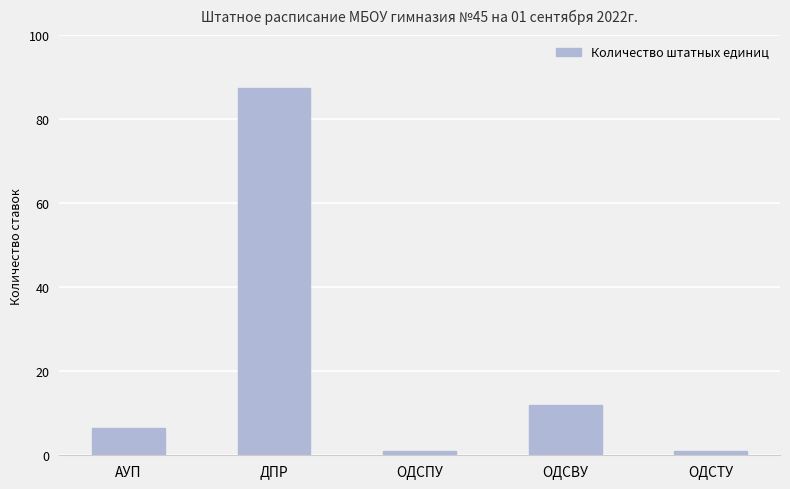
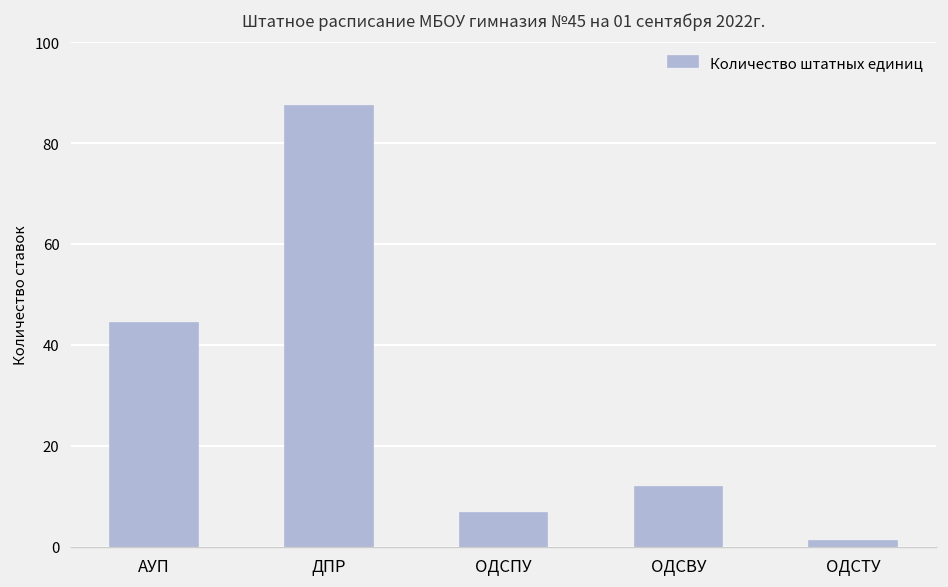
  {
-   "АУП": 7,
+   "АУП": 44,
    "ДПР": 87,
-   "ОДСПУ": 1,
+   "ОДСПУ": 7,
    "ОДСВУ": 12,
    "ОДСТУ": 1
  }
